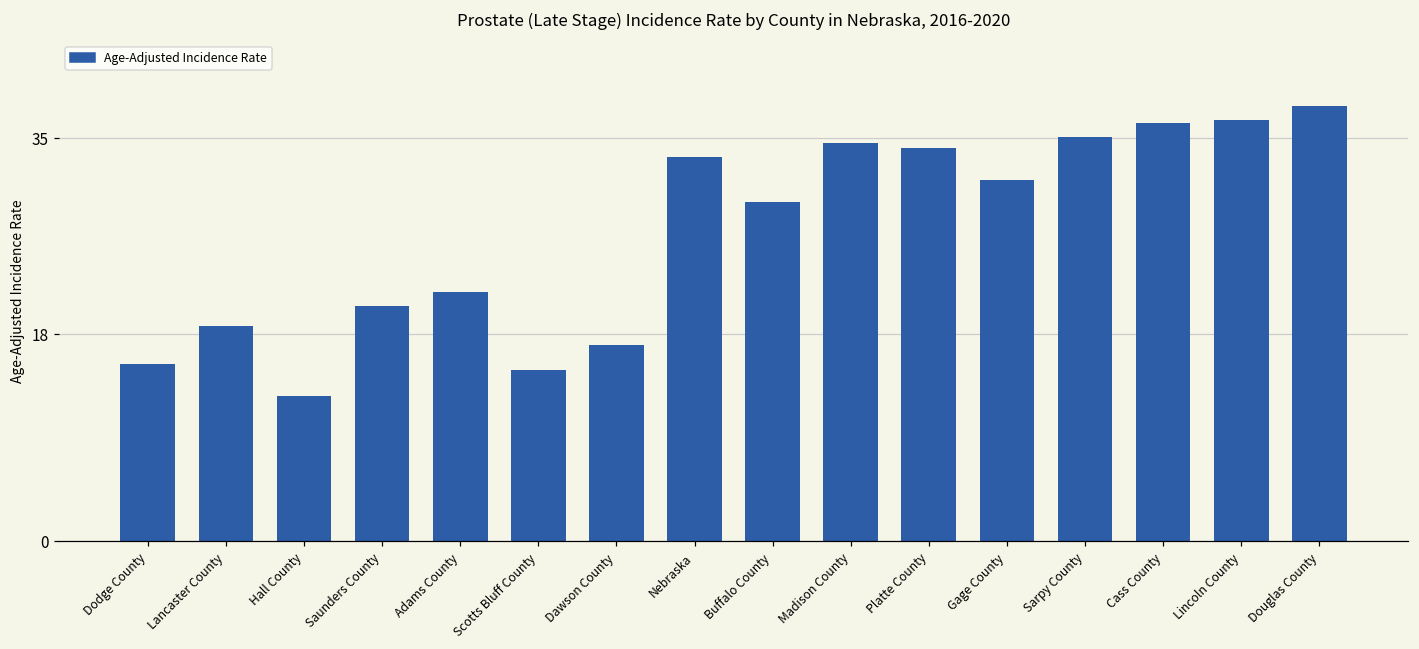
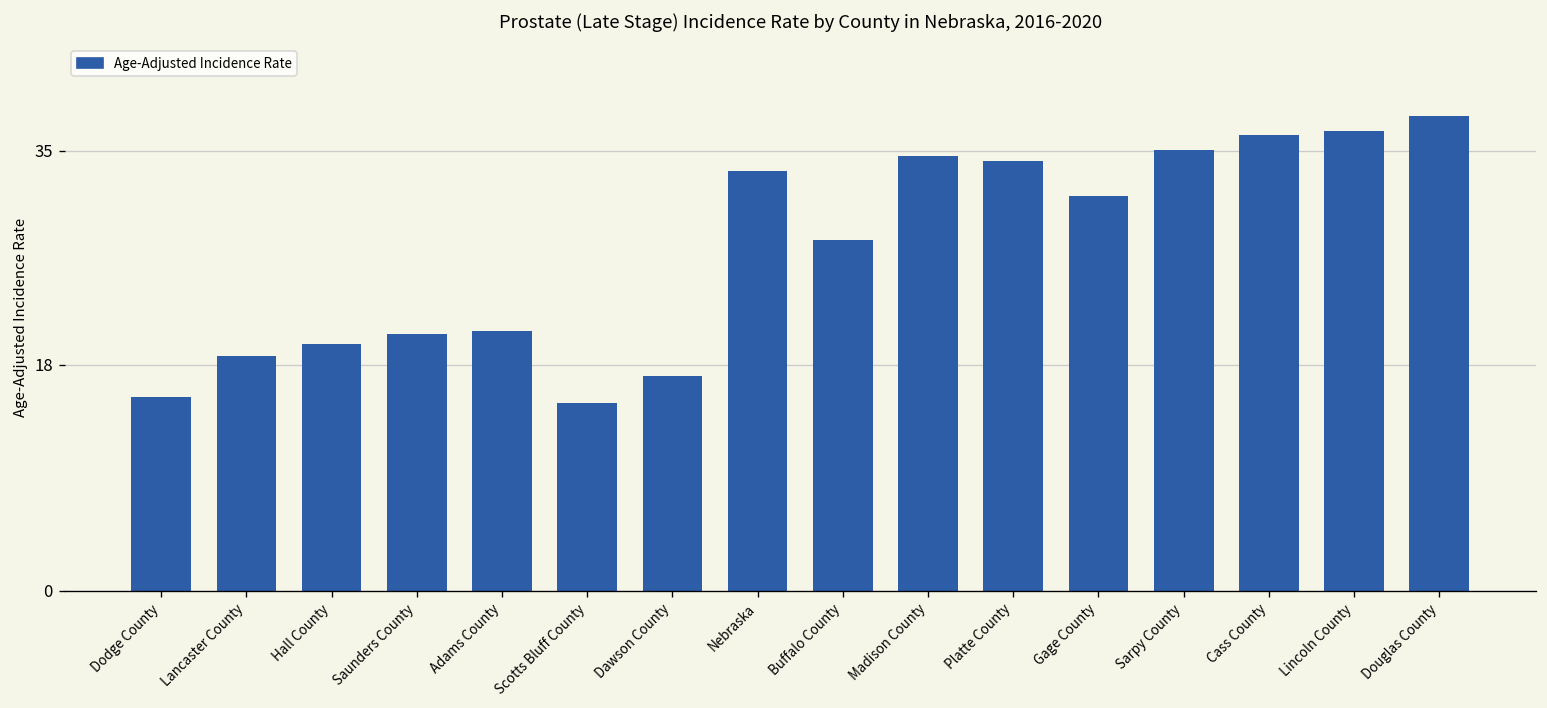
  {
    "Dodge County": 15.4,
    "Lancaster County": 18.7,
-   "Hall County": 12.6,
+   "Hall County": 19.6,
    "Saunders County": 20.4,
-   "Adams County": 21.7,
+   "Adams County": 20.7,
    "Scotts Bluff County": 14.9,
    "Dawson County": 17.1,
    "Nebraska": 33.4,
-   "Buffalo County": 29.5,
+   "Buffalo County": 27.9,
    "Madison County": 34.6,
    "Platte County": 34.2,
    "Gage County": 31.4,
    "Sarpy County": 35.1,
    "Cass County": 36.3,
    "Lincoln County": 36.6,
    "Douglas County": 37.8
  }
